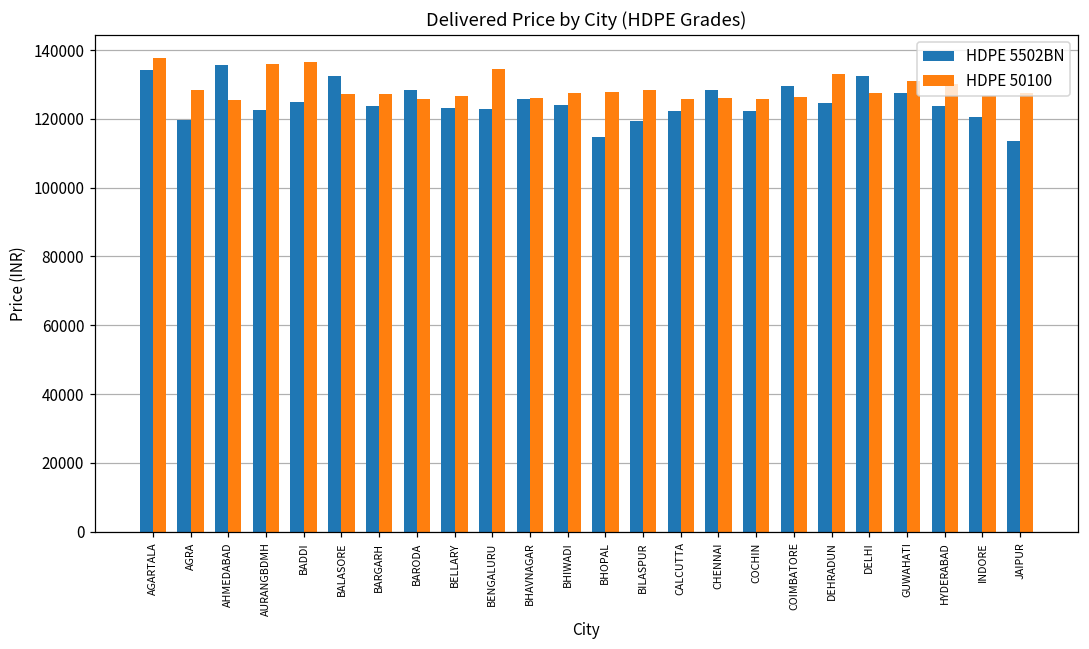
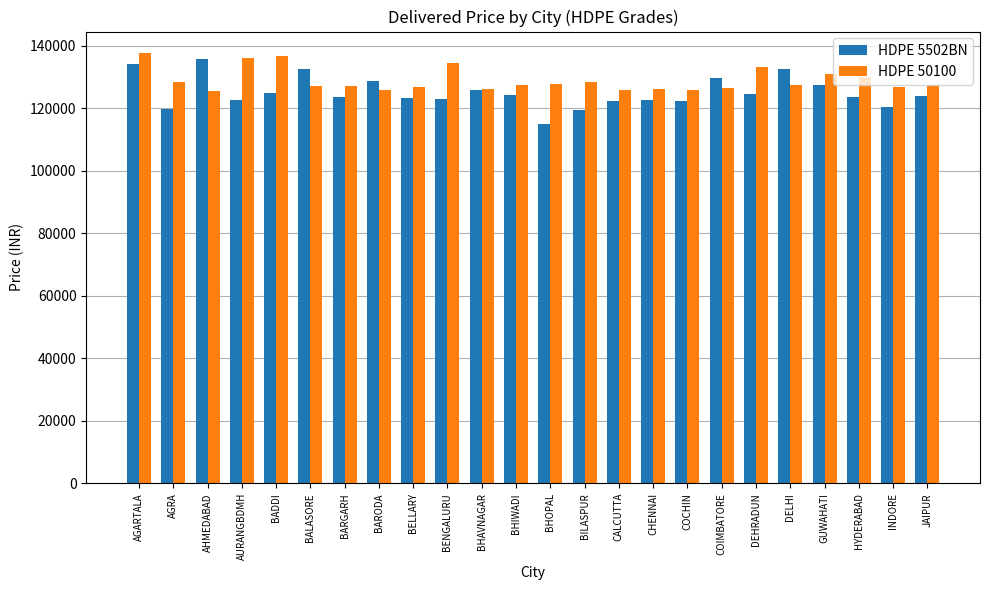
  {
    "HDPE 5502BN": {
      "AGARTALA": 134000,
      "AGRA": 120000,
      "AHMEDABAD": 136000,
      "AURANGBDMH": 123000,
      "BADDI": 125000,
      "BALASORE": 133000,
      "BARGARH": 124000,
      "BARODA": 129000,
      "BELLARY": 123000,
      "BENGALURU": 123000,
      "BHAVNAGAR": 126000,
      "BHIWADI": 124000,
      "BHOPAL": 115000,
      "BILASPUR": 119000,
      "CALCUTTA": 122000,
-     "CHENNAI": 128000,
+     "CHENNAI": 123000,
      "COCHIN": 122000,
      "COIMBATORE": 130000,
      "DEHRADUN": 125000,
      "DELHI": 132000,
      "GUWAHATI": 128000,
      "HYDERABAD": 124000,
      "INDORE": 120000,
-     "JAIPUR": 114000
+     "JAIPUR": 124000
    },
    "HDPE 50100": {
      "AGARTALA": 138000,
      "AGRA": 128000,
      "AHMEDABAD": 126000,
      "AURANGBDMH": 136000,
      "BADDI": 137000,
      "BALASORE": 127000,
      "BARGARH": 127000,
      "BARODA": 126000,
      "BELLARY": 127000,
      "BENGALURU": 134000,
      "BHAVNAGAR": 126000,
      "BHIWADI": 128000,
      "BHOPAL": 128000,
      "BILASPUR": 128000,
      "CALCUTTA": 126000,
      "CHENNAI": 126000,
      "COCHIN": 126000,
      "COIMBATORE": 126000,
      "DEHRADUN": 133000,
      "DELHI": 127000,
      "GUWAHATI": 131000,
      "INDORE": 127000,
      "JAIPUR": 127000
    }
  }
